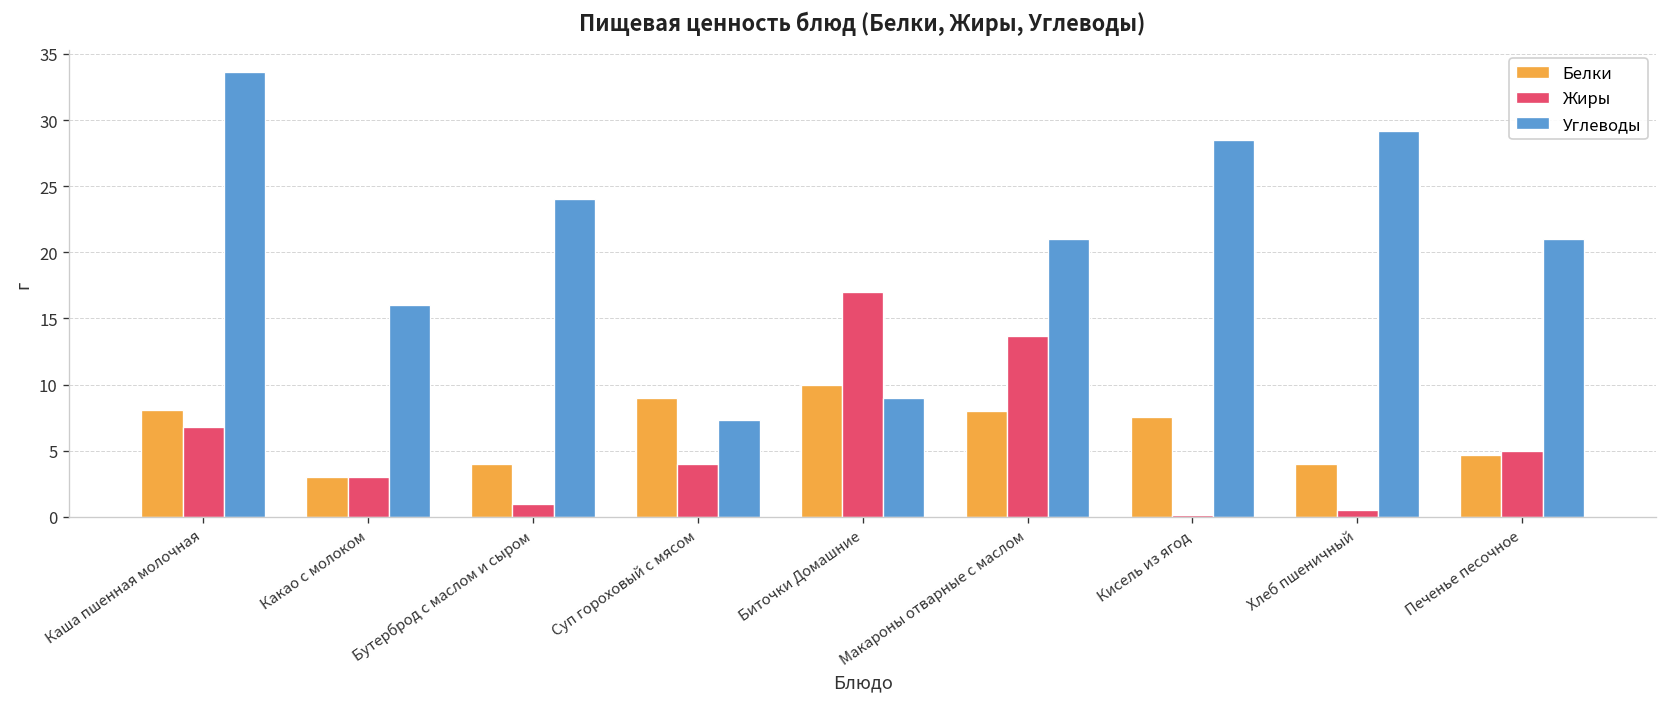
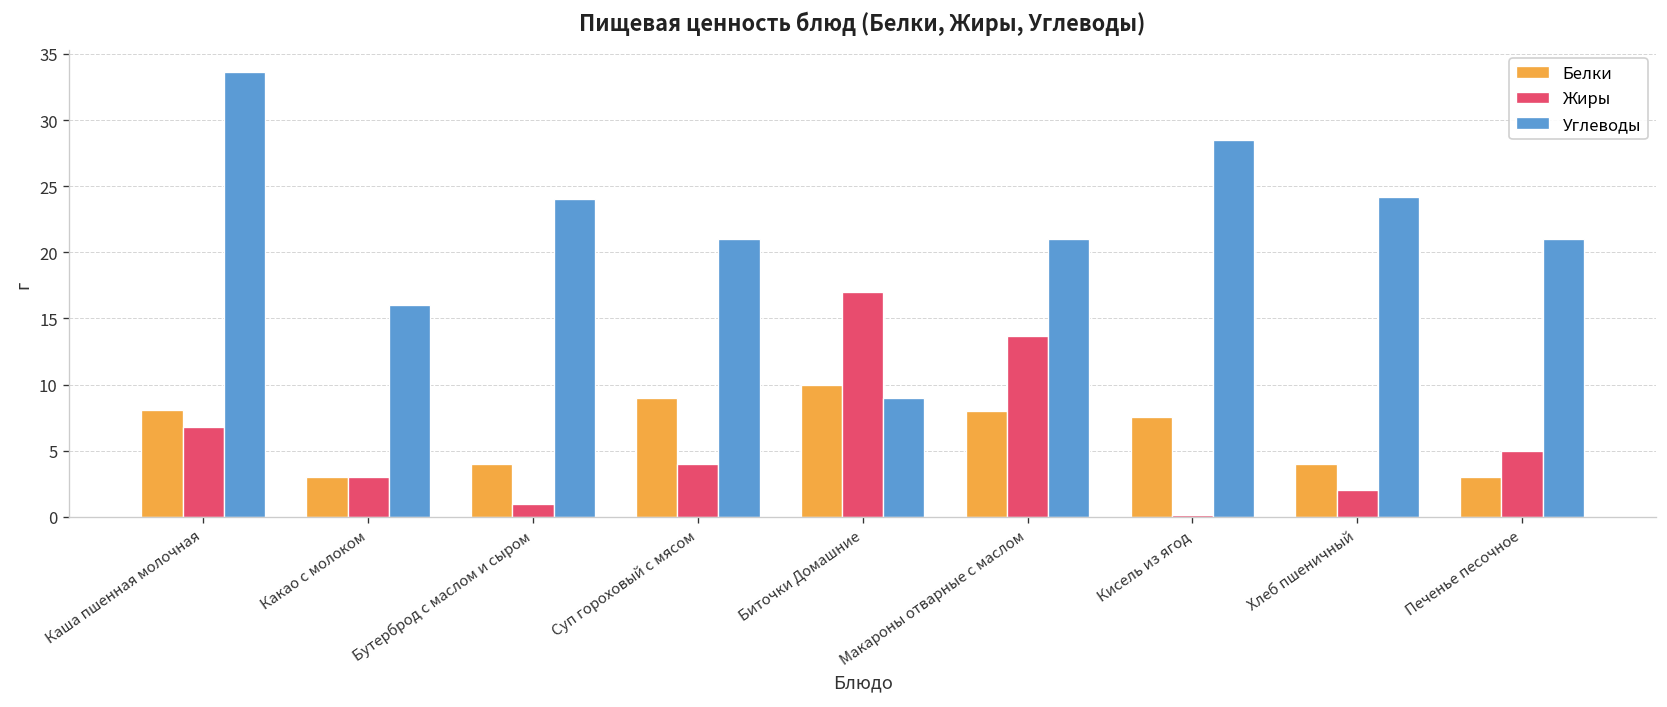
  {
    "Белки": {
      "Каша пшенная молочная": 8.1,
      "Какао с молоком": 3.0,
      "Бутерброд с маслом и сыром": 4.0,
      "Суп гороховый с мясом": 9.0,
      "Биточки Домашние": 10.0,
      "Макароны отварные с маслом": 8.0,
      "Кисель из ягод": 7.5,
      "Хлеб пшеничный": 4.0,
-     "Печенье песочное": 4.7
+     "Печенье песочное": 3.0
    },
    "Жиры": {
      "Каша пшенная молочная": 6.8,
      "Какао с молоком": 3.0,
      "Бутерброд с маслом и сыром": 1.0,
      "Суп гороховый с мясом": 4.0,
      "Биточки Домашние": 17.0,
      "Макароны отварные с маслом": 13.7,
-     "Хлеб пшеничный": 0.5,
+     "Хлеб пшеничный": 2.0,
      "Печенье песочное": 5.0
    },
    "Углеводы": {
      "Каша пшенная молочная": 33.6,
      "Какао с молоком": 16.0,
      "Бутерброд с маслом и сыром": 24.0,
-     "Суп гороховый с мясом": 7.3,
+     "Суп гороховый с мясом": 21.0,
      "Биточки Домашние": 9.0,
      "Макароны отварные с маслом": 21.0,
      "Кисель из ягод": 28.5,
-     "Хлеб пшеничный": 29.2,
+     "Хлеб пшеничный": 24.2,
      "Печенье песочное": 21.0
    }
  }
